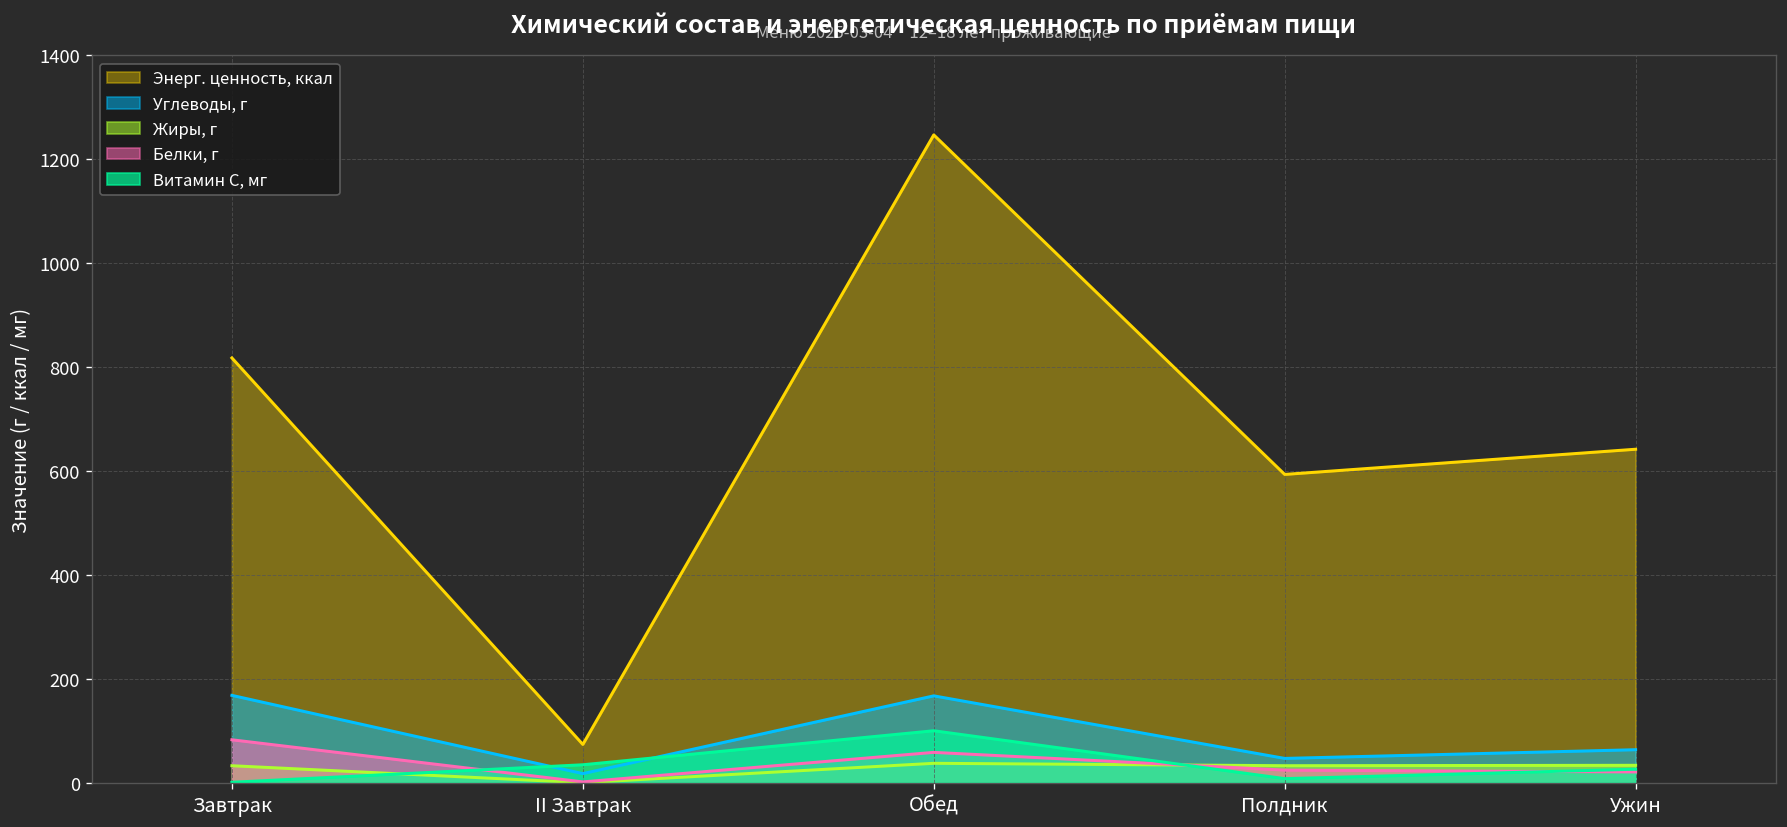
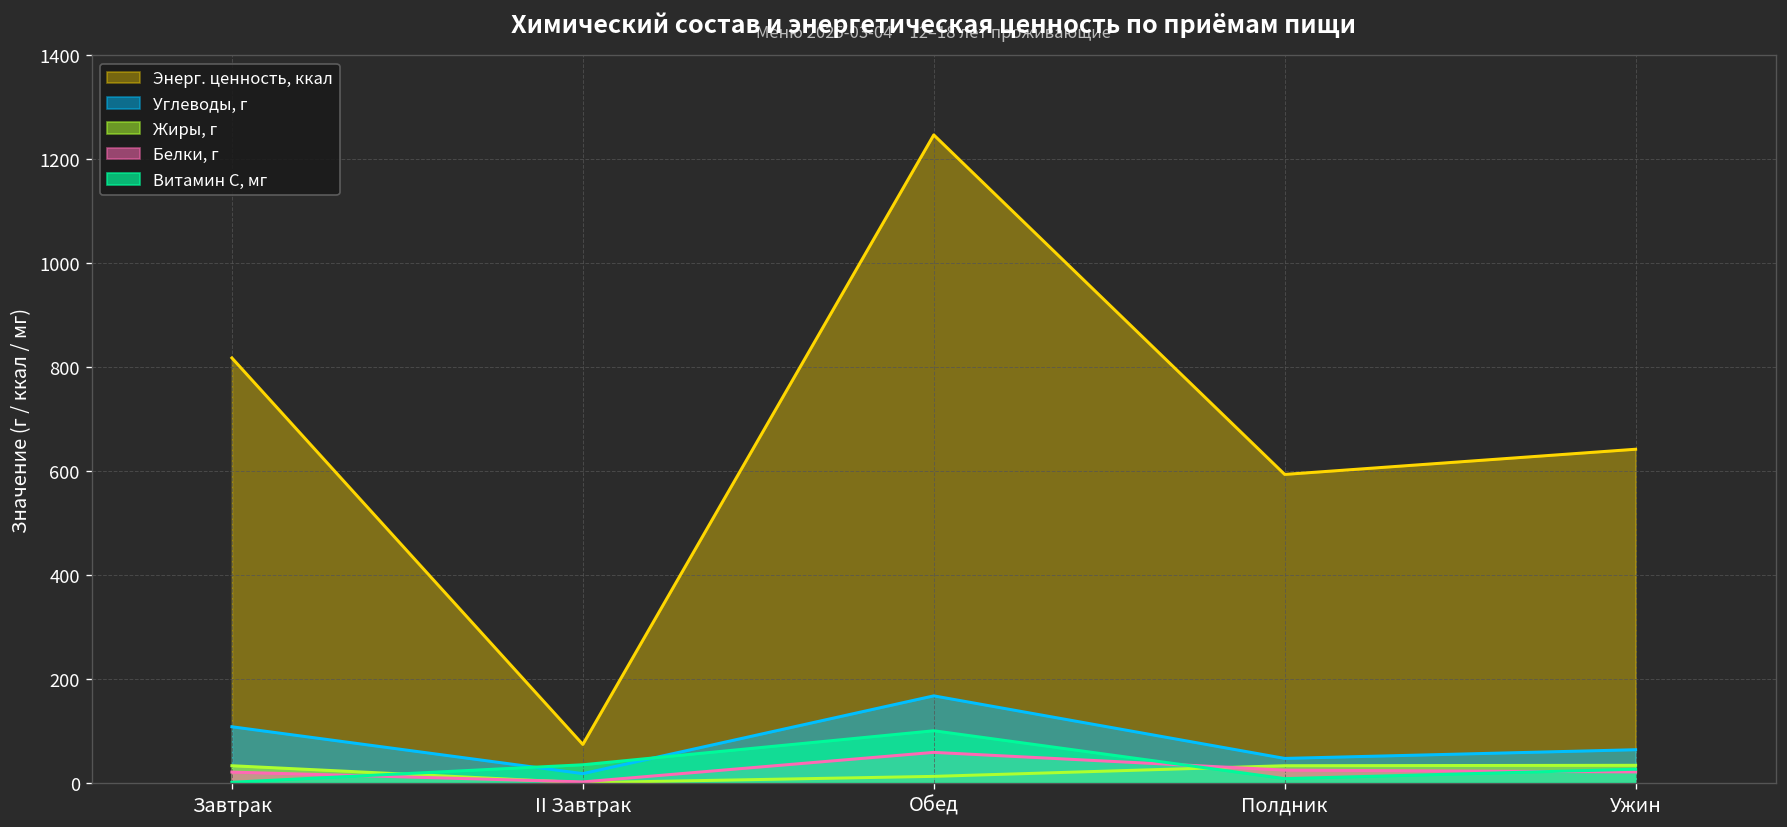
  {
    "Энерг. ценность, ккал": {
      "Завтрак": 820,
      "II Завтрак": 70,
      "Обед": 1250,
      "Полдник": 590,
      "Ужин": 640
    },
    "Углеводы, г": {
-     "Завтрак": 170,
+     "Завтрак": 110,
      "II Завтрак": 20,
      "Обед": 170,
      "Полдник": 50,
      "Ужин": 60
    },
    "Жиры, г": {
      "Завтрак": 30,
-     "Обед": 40,
+     "Обед": 10,
      "Полдник": 30,
      "Ужин": 30
    },
    "Белки, г": {
-     "Завтрак": 80,
+     "Завтрак": 20,
      "Обед": 60,
      "Полдник": 20
    },
    "Витамин С, мг": {
      "Завтрак": 0,
      "II Завтрак": 30,
      "Обед": 100,
      "Полдник": 10
    }
  }
